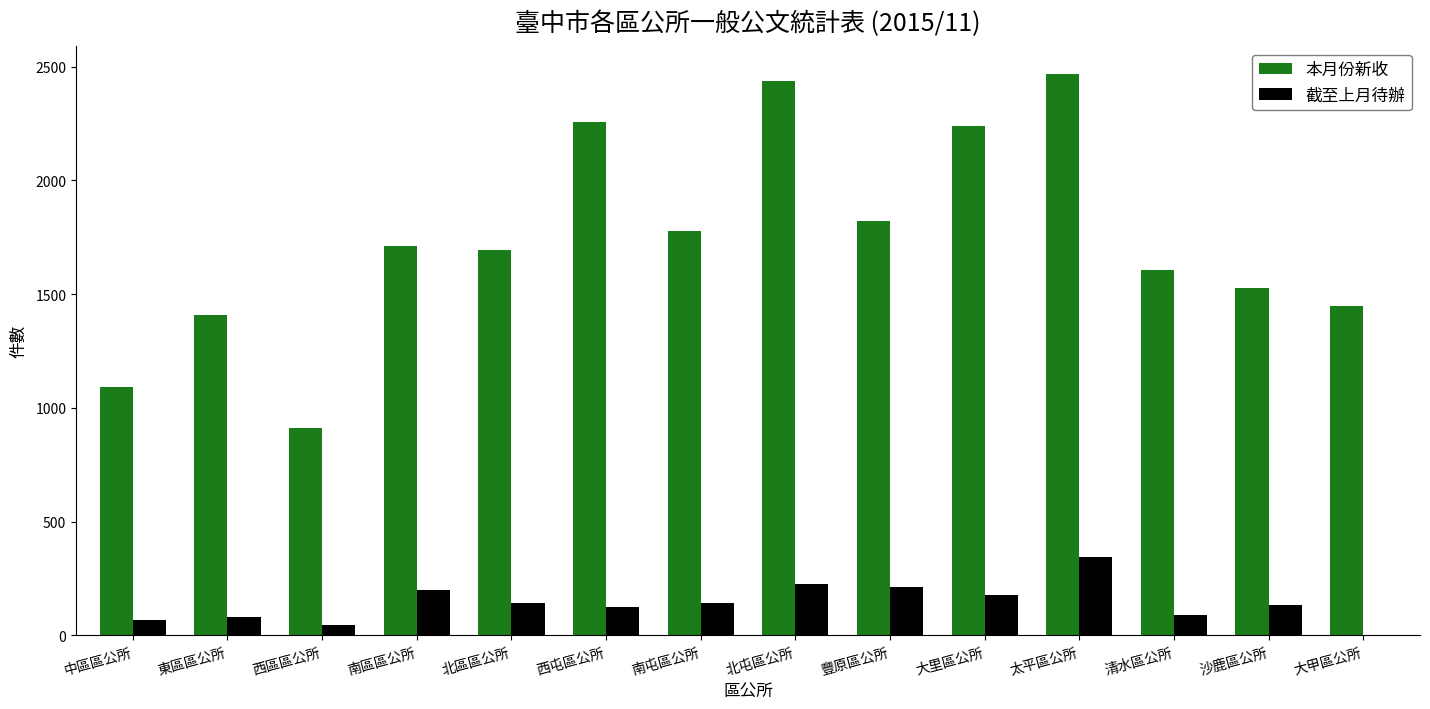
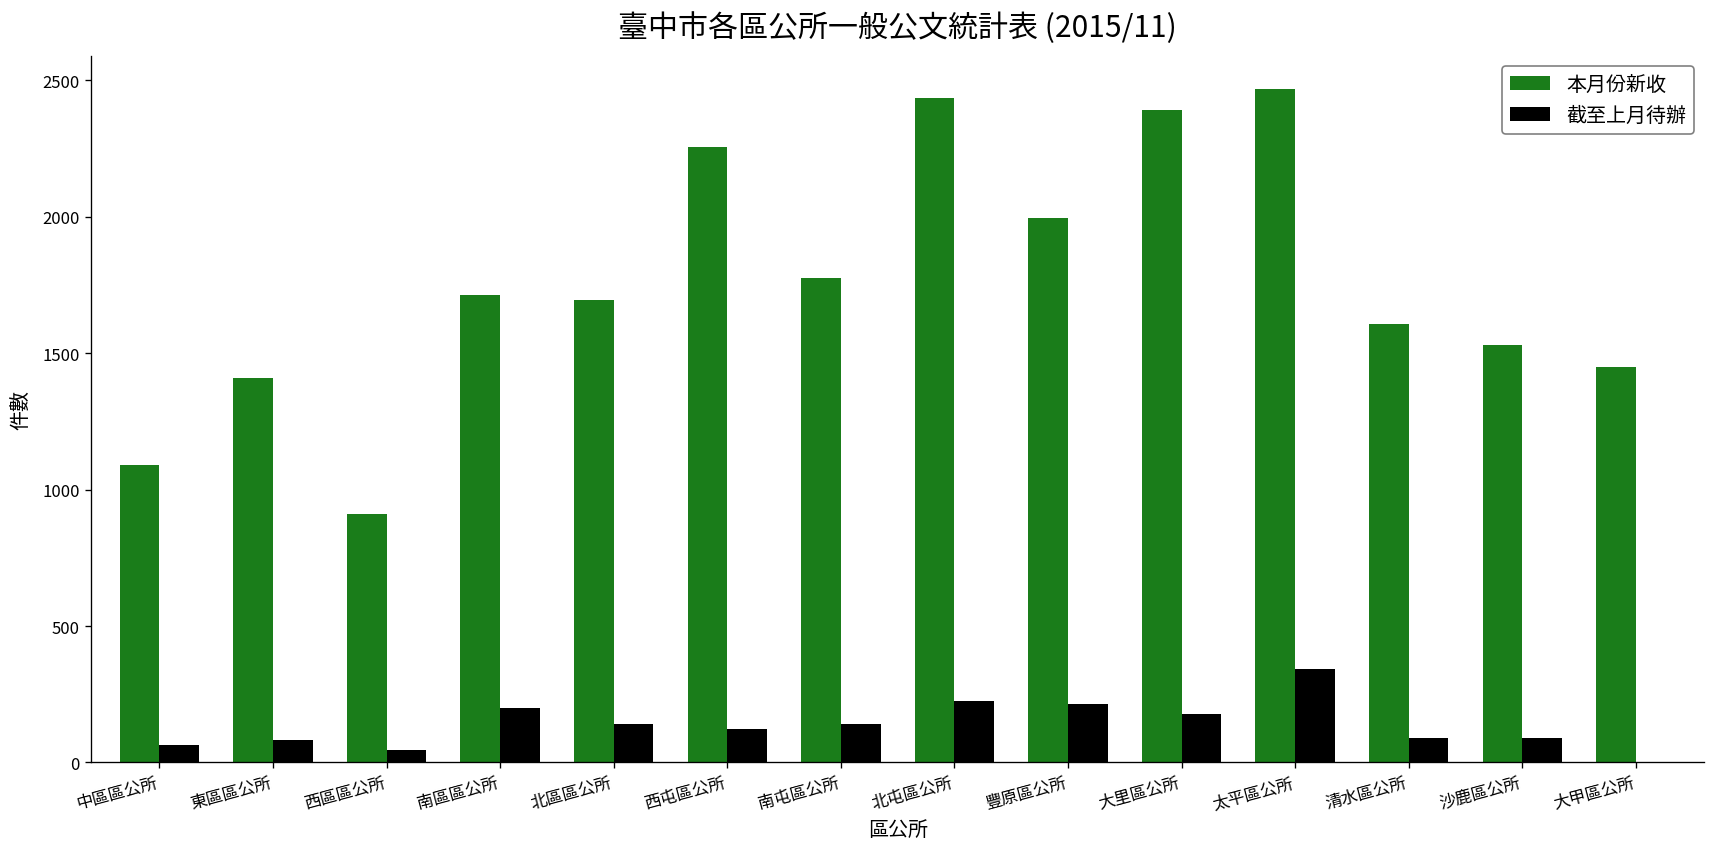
  {
    "本月份新收": {
      "中區區公所": 1090,
      "東區區公所": 1410,
      "西區區公所": 910,
      "南區區公所": 1710,
      "北區區公所": 1700,
      "西屯區公所": 2260,
      "南屯區公所": 1780,
      "北屯區公所": 2440,
-     "豐原區公所": 1820,
-     "大里區公所": 2240,
+     "豐原區公所": 1990,
+     "大里區公所": 2390,
      "太平區公所": 2470,
      "清水區公所": 1610,
      "沙鹿區公所": 1530,
      "大甲區公所": 1450
    },
    "截至上月待辦": {
      "中區區公所": 70,
      "東區區公所": 80,
      "西區區公所": 40,
      "南區區公所": 200,
      "北區區公所": 140,
      "西屯區公所": 120,
      "南屯區公所": 140,
      "北屯區公所": 230,
      "豐原區公所": 210,
      "大里區公所": 180,
      "太平區公所": 340,
      "清水區公所": 90,
-     "沙鹿區公所": 130,
+     "沙鹿區公所": 90,
      "大甲區公所": 0
    }
  }
